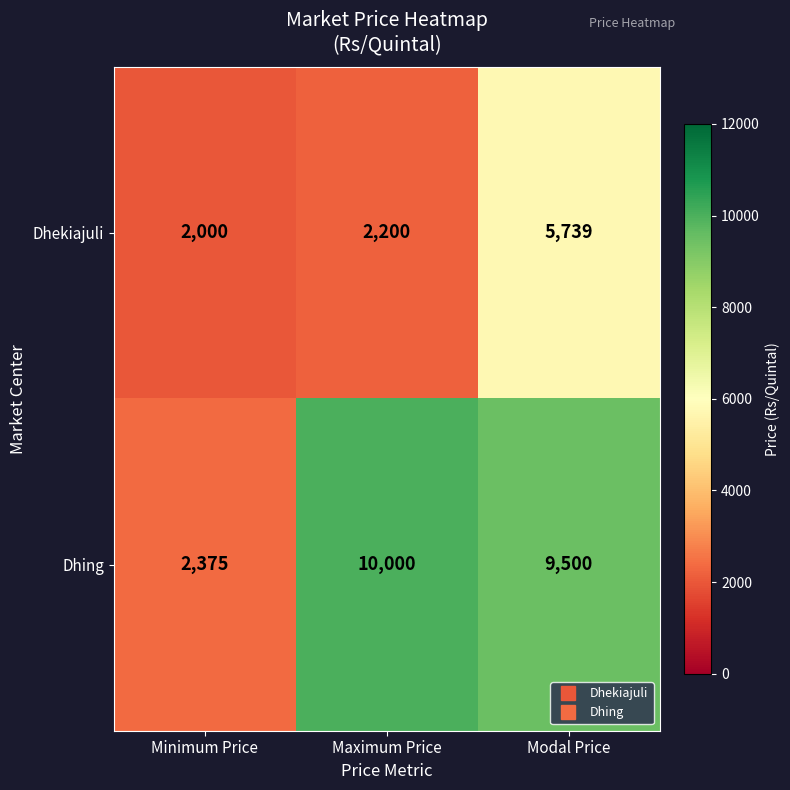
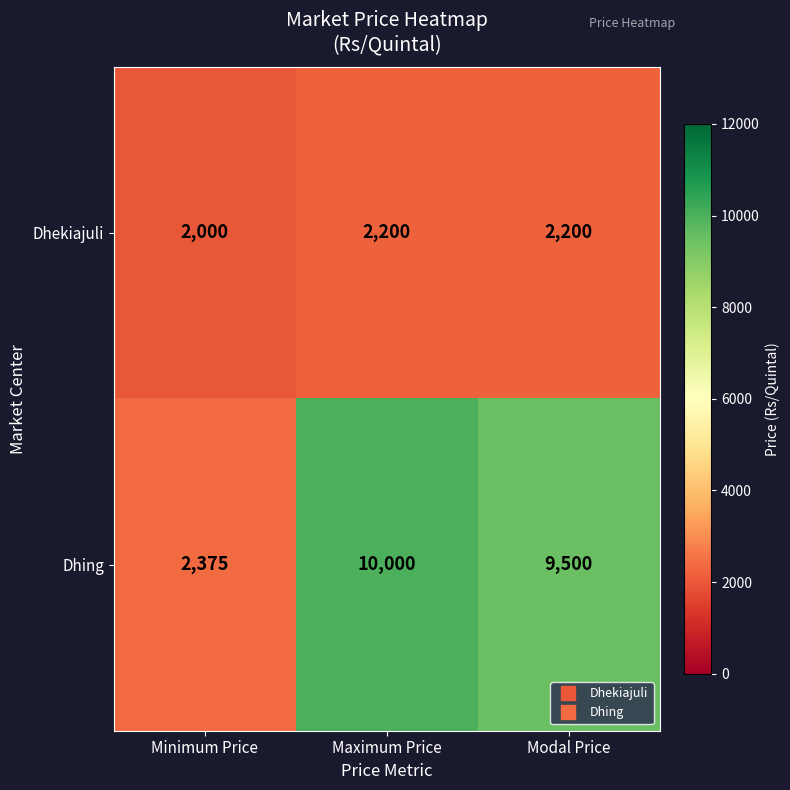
  {
    "Dhekiajuli": {
      "Minimum Price": "2,000",
      "Maximum Price": "2,200",
-     "Modal Price": "5,739"
+     "Modal Price": "2,200"
    },
    "Dhing": {
      "Minimum Price": "2,375",
      "Maximum Price": "10,000",
      "Modal Price": "9,500"
    }
  }
